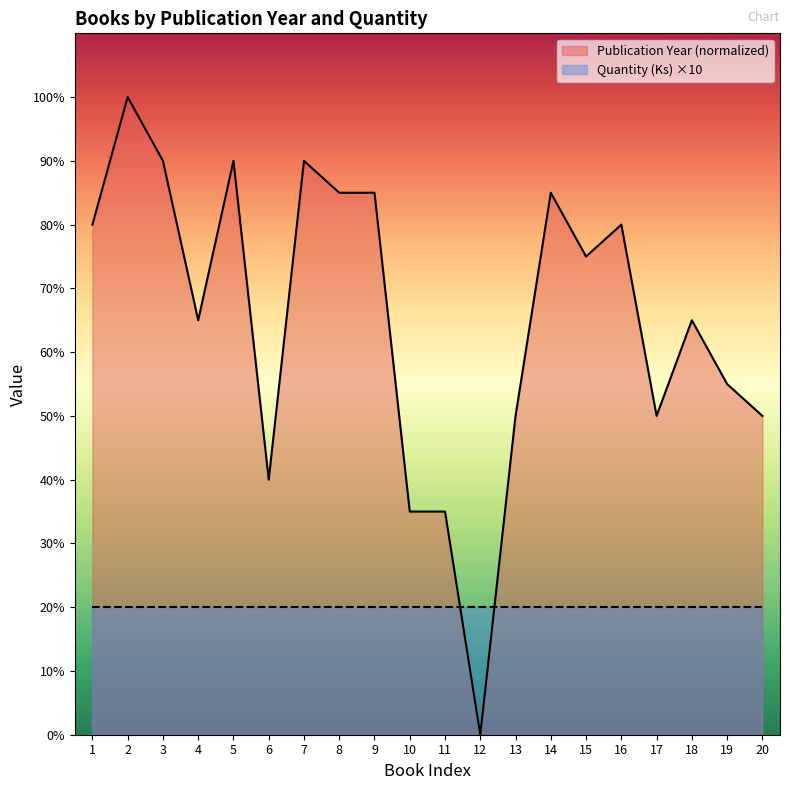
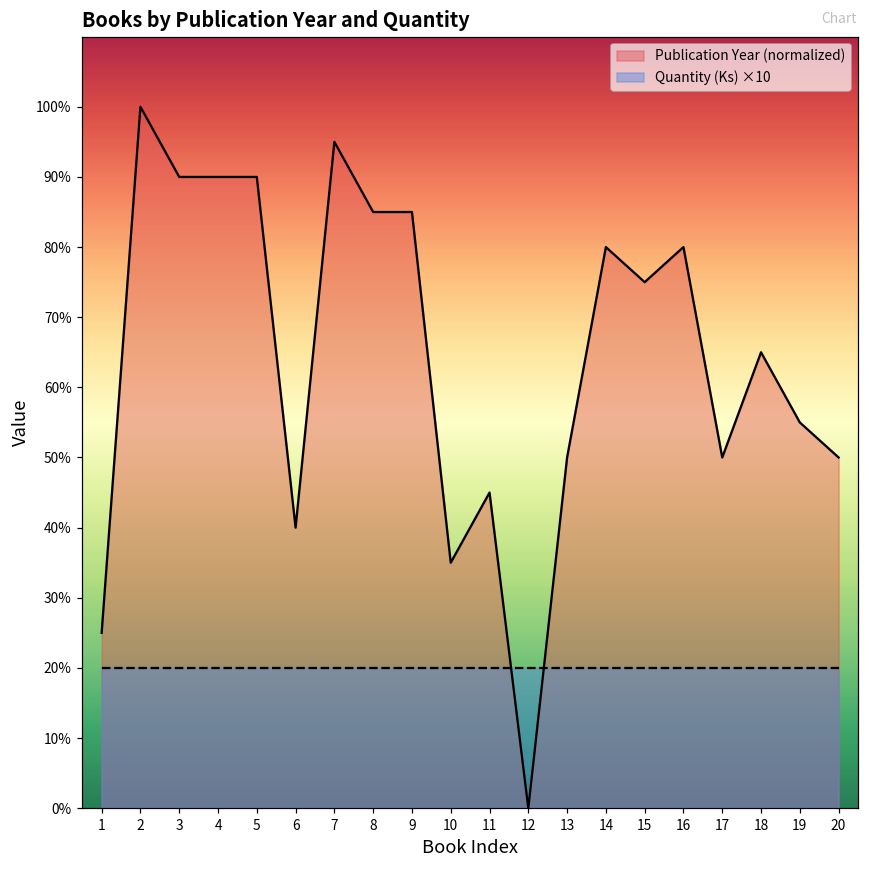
  {
    "Publication Year (normalized)": {
-     "1": "80%",
+     "1": "25%",
      "2": "100%",
      "3": "90%",
-     "4": "65%",
+     "4": "90%",
      "5": "90%",
      "6": "40%",
-     "7": "90%",
+     "7": "95%",
      "8": "85%",
      "9": "85%",
      "10": "35%",
-     "11": "35%",
+     "11": "45%",
      "12": "0%",
      "13": "50%",
-     "14": "85%",
+     "14": "80%",
      "15": "75%",
      "16": "80%",
      "17": "50%",
      "18": "65%",
      "19": "55%",
      "20": "50%"
    },
    "Quantity (Ks) ×10": {
      "1": "20%",
      "2": "20%",
      "3": "20%",
      "4": "20%",
      "5": "20%",
      "6": "20%",
      "7": "20%",
      "8": "20%",
      "9": "20%",
      "10": "20%",
      "11": "20%",
      "12": "20%",
      "13": "20%",
      "14": "20%",
      "15": "20%",
      "16": "20%",
      "17": "20%",
      "18": "20%",
      "19": "20%",
      "20": "20%"
    }
  }
